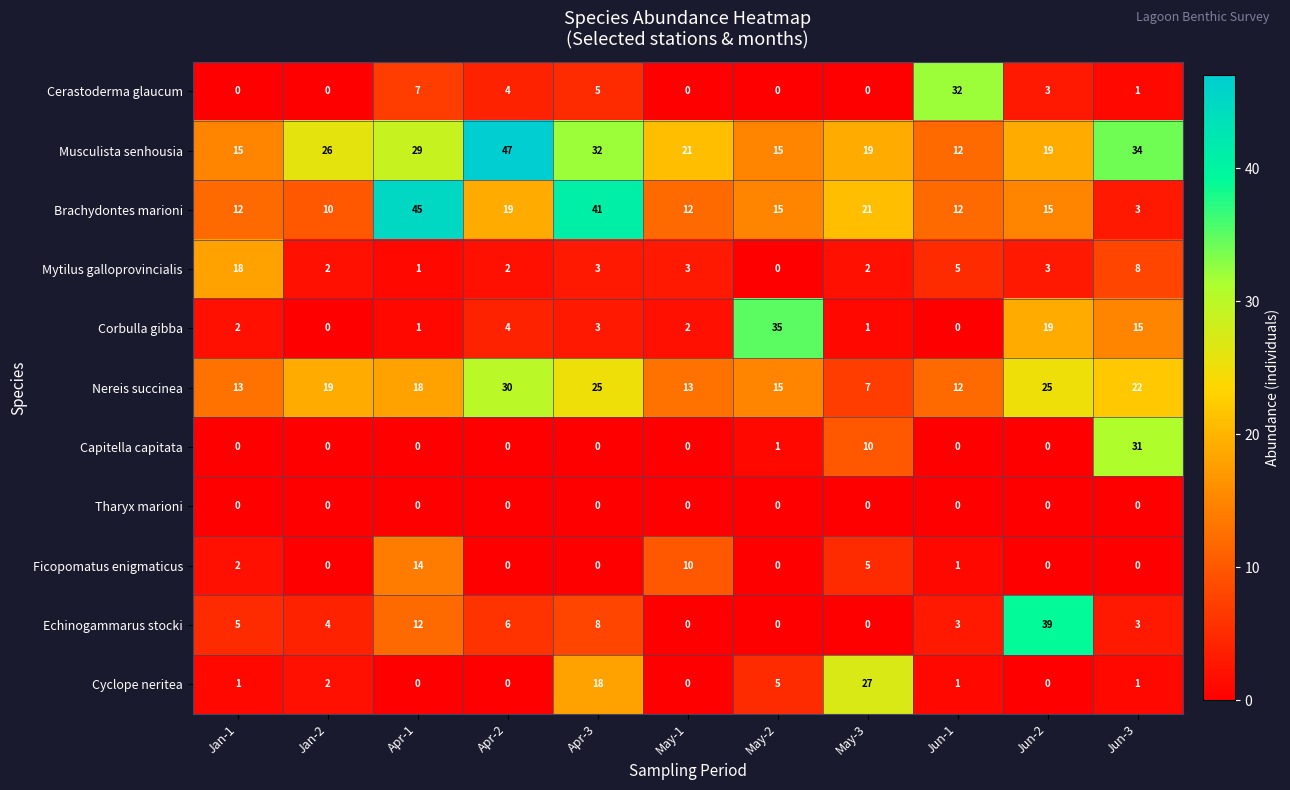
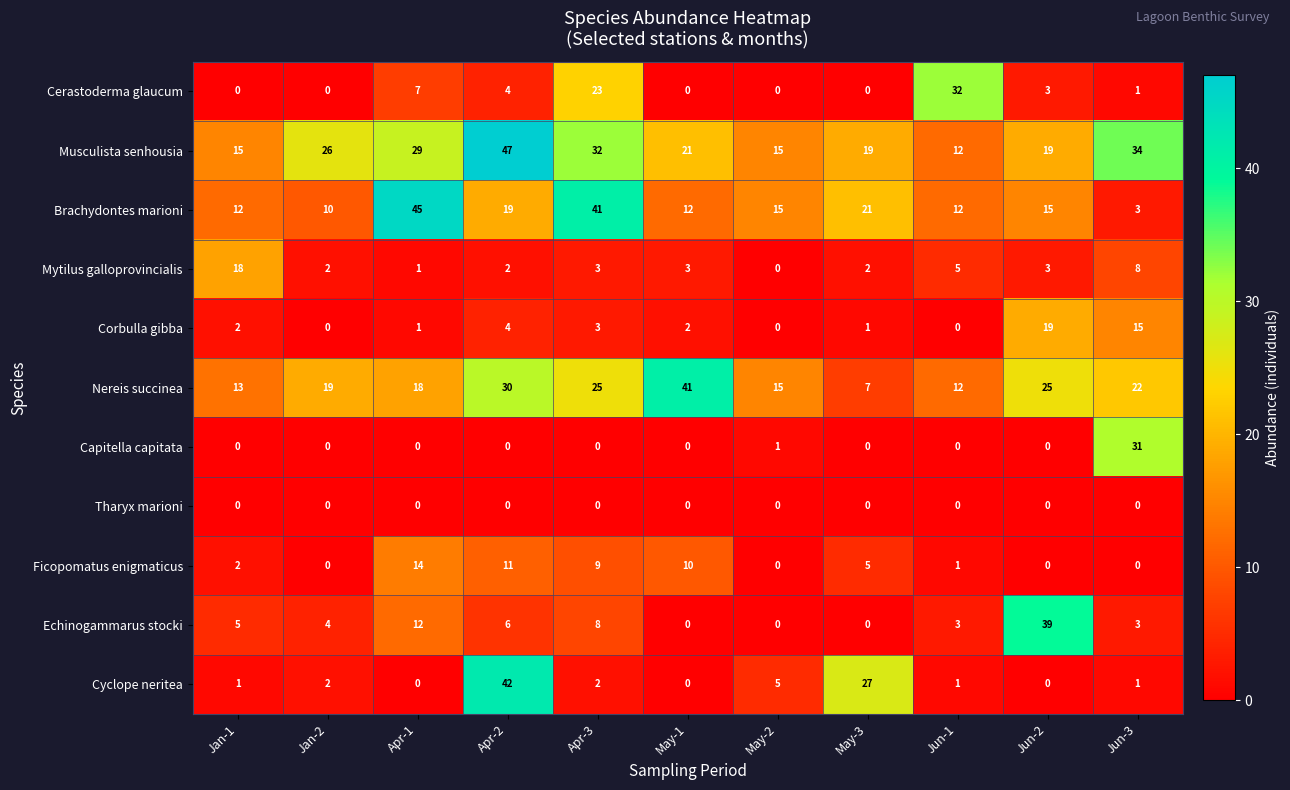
  {
    "Cerastoderma glaucum": {
      "Jan-1": 0,
      "Jan-2": 0,
      "Apr-1": 7,
      "Apr-2": 4,
-     "Apr-3": 5,
+     "Apr-3": 23,
      "May-1": 0,
      "May-2": 0,
      "May-3": 0,
      "Jun-1": 32,
      "Jun-2": 3,
      "Jun-3": 1
    },
    "Musculista senhousia": {
      "Jan-1": 15,
      "Jan-2": 26,
      "Apr-1": 29,
      "Apr-2": 47,
      "Apr-3": 32,
      "May-1": 21,
      "May-2": 15,
      "May-3": 19,
      "Jun-1": 12,
      "Jun-2": 19,
      "Jun-3": 34
    },
    "Brachydontes marioni": {
      "Jan-1": 12,
      "Jan-2": 10,
      "Apr-1": 45,
      "Apr-2": 19,
      "Apr-3": 41,
      "May-1": 12,
      "May-2": 15,
      "May-3": 21,
      "Jun-1": 12,
      "Jun-2": 15,
      "Jun-3": 3
    },
    "Mytilus galloprovincialis": {
      "Jan-1": 18,
      "Jan-2": 2,
      "Apr-1": 1,
      "Apr-2": 2,
      "Apr-3": 3,
      "May-1": 3,
      "May-2": 0,
      "May-3": 2,
      "Jun-1": 5,
      "Jun-2": 3,
      "Jun-3": 8
    },
    "Corbulla gibba": {
      "Jan-1": 2,
      "Jan-2": 0,
      "Apr-1": 1,
      "Apr-2": 4,
      "Apr-3": 3,
      "May-1": 2,
-     "May-2": 35,
+     "May-2": 0,
      "May-3": 1,
      "Jun-1": 0,
      "Jun-2": 19,
      "Jun-3": 15
    },
    "Nereis succinea": {
      "Jan-1": 13,
      "Jan-2": 19,
      "Apr-1": 18,
      "Apr-2": 30,
      "Apr-3": 25,
-     "May-1": 13,
+     "May-1": 41,
      "May-2": 15,
      "May-3": 7,
      "Jun-1": 12,
      "Jun-2": 25,
      "Jun-3": 22
    },
    "Capitella capitata": {
      "Jan-1": 0,
      "Jan-2": 0,
      "Apr-1": 0,
      "Apr-2": 0,
      "Apr-3": 0,
      "May-1": 0,
      "May-2": 1,
-     "May-3": 10,
+     "May-3": 0,
      "Jun-1": 0,
      "Jun-2": 0,
      "Jun-3": 31
    },
    "Tharyx marioni": {
      "Jan-1": 0,
      "Jan-2": 0,
      "Apr-1": 0,
      "Apr-2": 0,
      "Apr-3": 0,
      "May-1": 0,
      "May-2": 0,
      "May-3": 0,
      "Jun-1": 0,
      "Jun-2": 0,
      "Jun-3": 0
    },
    "Ficopomatus enigmaticus": {
      "Jan-1": 2,
      "Jan-2": 0,
      "Apr-1": 14,
-     "Apr-2": 0,
-     "Apr-3": 0,
+     "Apr-2": 11,
+     "Apr-3": 9,
      "May-1": 10,
      "May-2": 0,
      "May-3": 5,
      "Jun-1": 1,
      "Jun-2": 0,
      "Jun-3": 0
    },
    "Echinogammarus stocki": {
      "Jan-1": 5,
      "Jan-2": 4,
      "Apr-1": 12,
      "Apr-2": 6,
      "Apr-3": 8,
      "May-1": 0,
      "May-2": 0,
      "May-3": 0,
      "Jun-1": 3,
      "Jun-2": 39,
      "Jun-3": 3
    },
    "Cyclope neritea": {
      "Jan-1": 1,
      "Jan-2": 2,
      "Apr-1": 0,
-     "Apr-2": 0,
-     "Apr-3": 18,
+     "Apr-2": 42,
+     "Apr-3": 2,
      "May-1": 0,
      "May-2": 5,
      "May-3": 27,
      "Jun-1": 1,
      "Jun-2": 0,
      "Jun-3": 1
    }
  }
